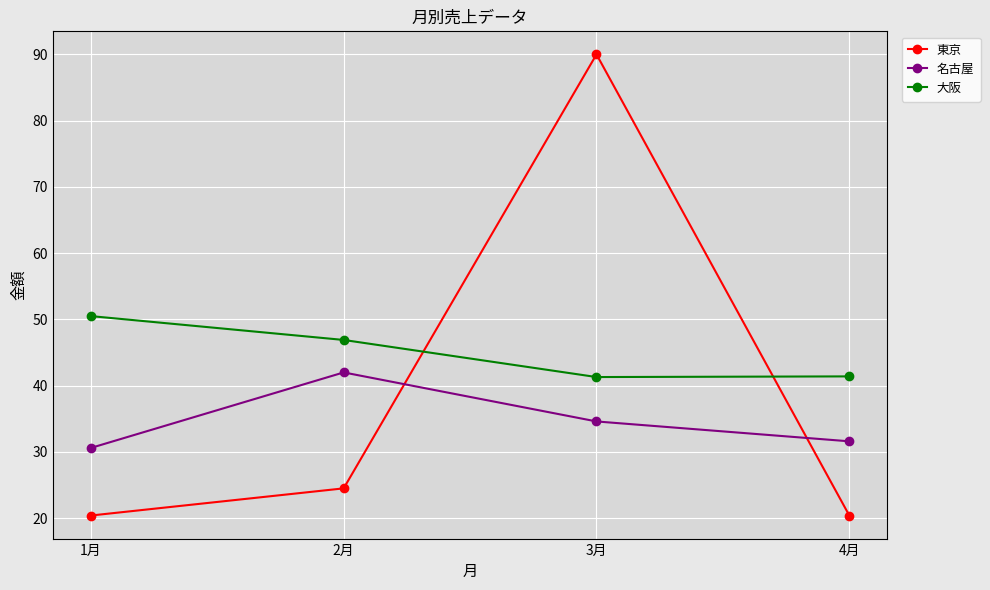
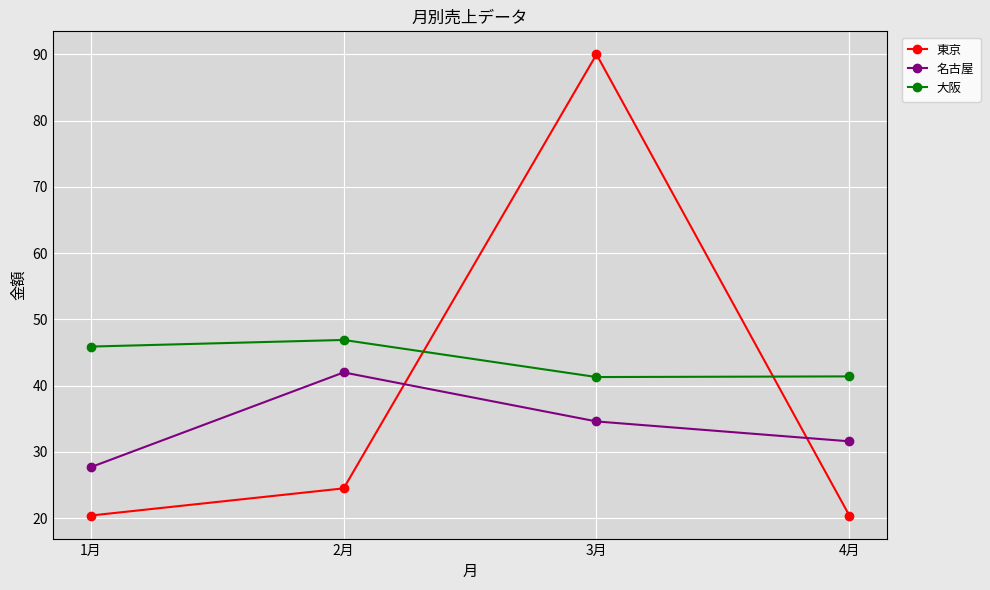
  {
    "東京": {
      "1月": 20,
      "2月": 25,
      "3月": 90,
      "4月": 20
    },
    "名古屋": {
-     "1月": 31,
+     "1月": 28,
      "2月": 42,
      "3月": 35,
      "4月": 32
    },
    "大阪": {
-     "1月": 51,
+     "1月": 46,
      "2月": 47,
      "3月": 41,
      "4月": 41
    }
  }
